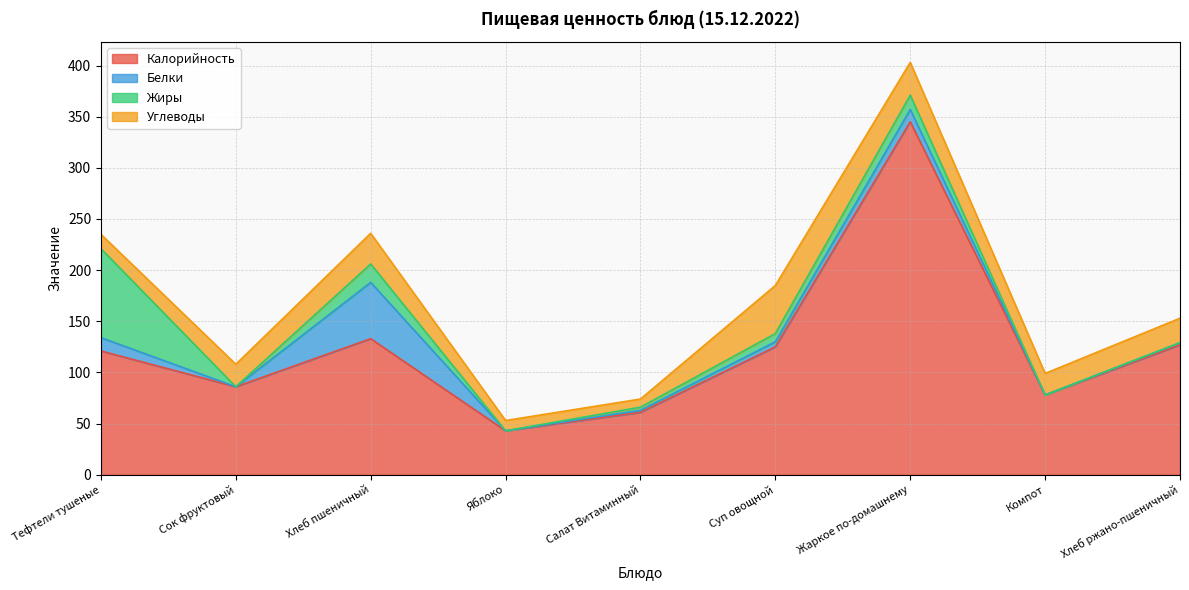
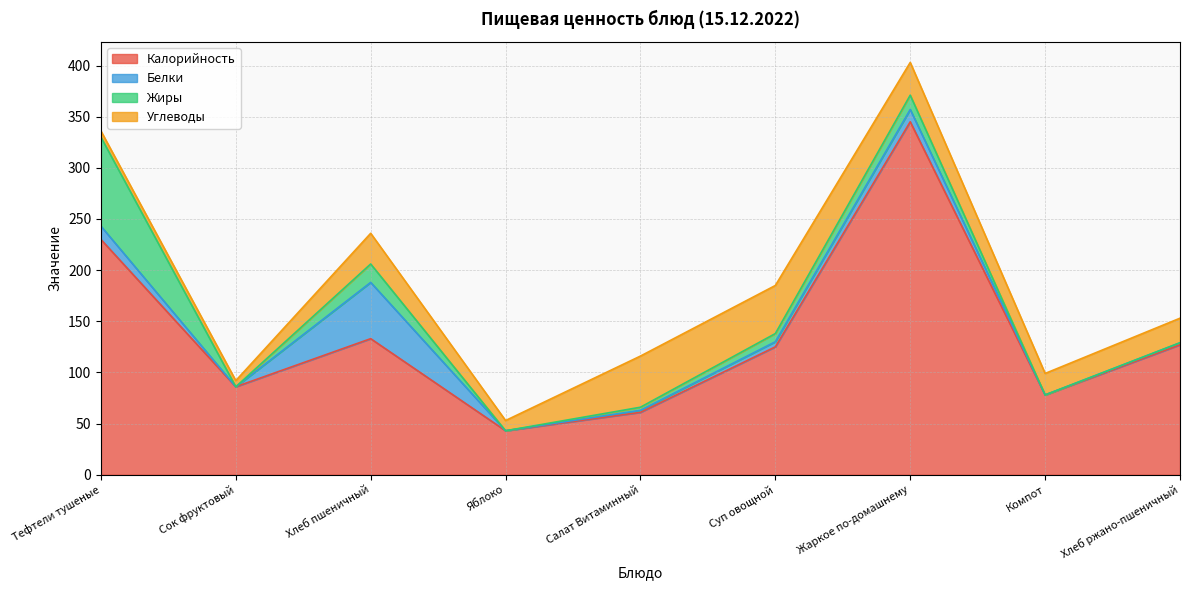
  {
    "Калорийность": {
-     "Тефтели тушеные": 121,
+     "Тефтели тушеные": 230,
      "Хлеб пшеничный": 133,
      "Суп овощной": 125,
      "Жаркое по-домашнему": 345
    },
    "Белки": {
      "Тефтели тушеные": 13,
      "Хлеб пшеничный": 55,
      "Суп овощной": 5,
      "Жаркое по-домашнему": 12
    },
    "Жиры": {
      "Тефтели тушеные": 87,
      "Хлеб пшеничный": 18,
      "Салат Витаминный": 3,
      "Суп овощной": 8,
      "Жаркое по-домашнему": 14
    },
    "Углеводы": {
-     "Тефтели тушеные": 14,
-     "Сок фруктовый": 22,
+     "Тефтели тушеные": 6,
+     "Сок фруктовый": 6,
      "Хлеб пшеничный": 30,
      "Яблоко": 10,
-     "Салат Витаминный": 8,
+     "Салат Витаминный": 50,
      "Суп овощной": 47,
      "Жаркое по-домашнему": 32,
      "Компот": 21,
      "Хлеб ржано-пшеничный": 24
    }
  }
